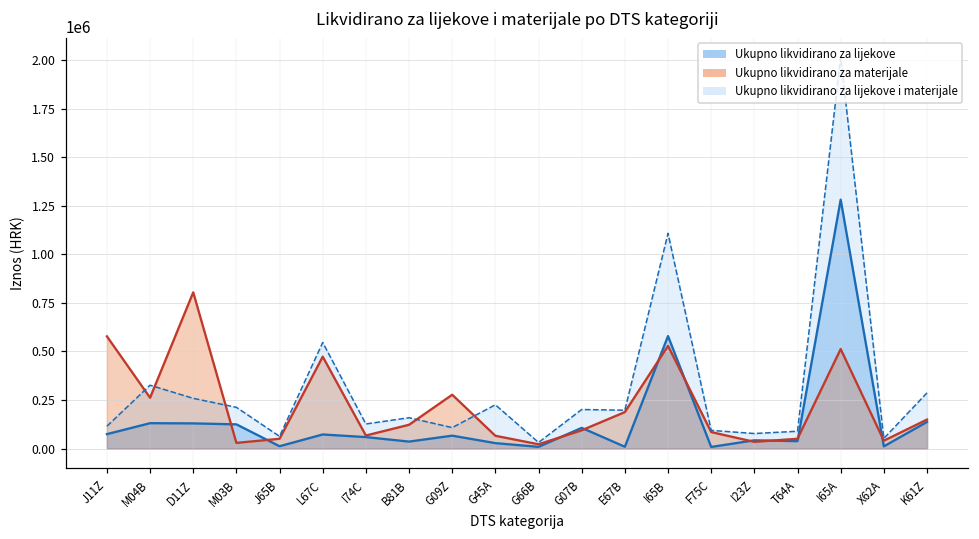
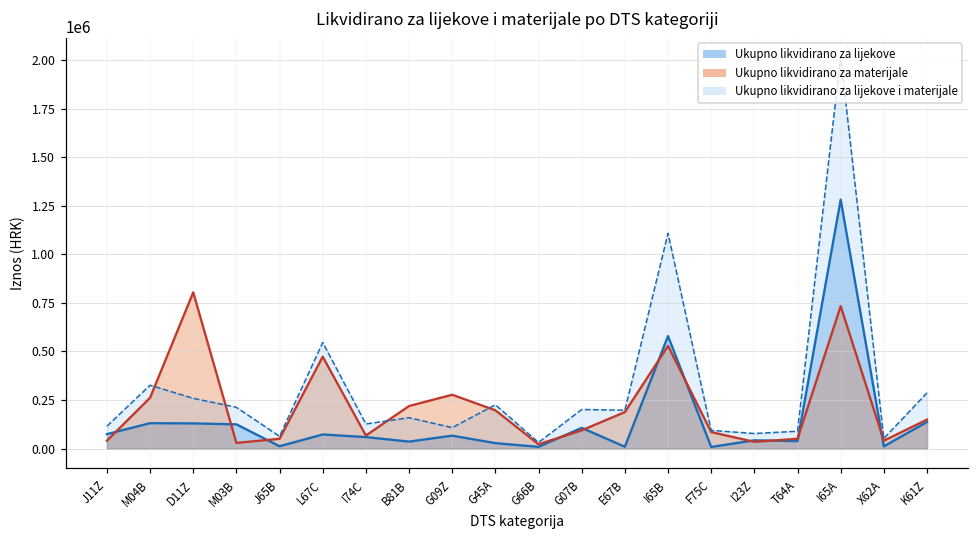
  {
    "Ukupno likvidirano za materijale": {
-     "J11Z": 580000,
+     "J11Z": 40000,
      "M04B": 260000,
      "D11Z": 800000,
      "M03B": 30000,
      "L67C": 470000,
-     "B81B": 120000,
+     "B81B": 220000,
      "G09Z": 280000,
-     "G45A": 70000,
+     "G45A": 200000,
      "I65B": 530000,
-     "I65A": 510000
+     "I65A": 730000
    }
  }
